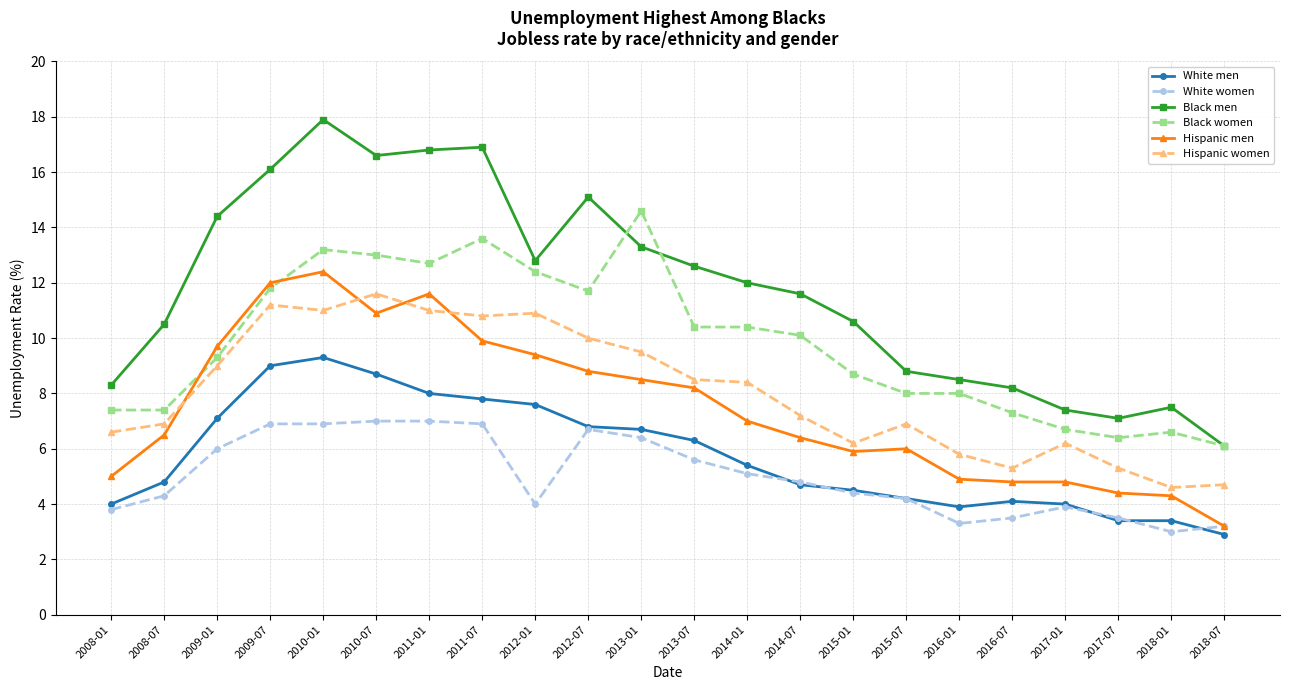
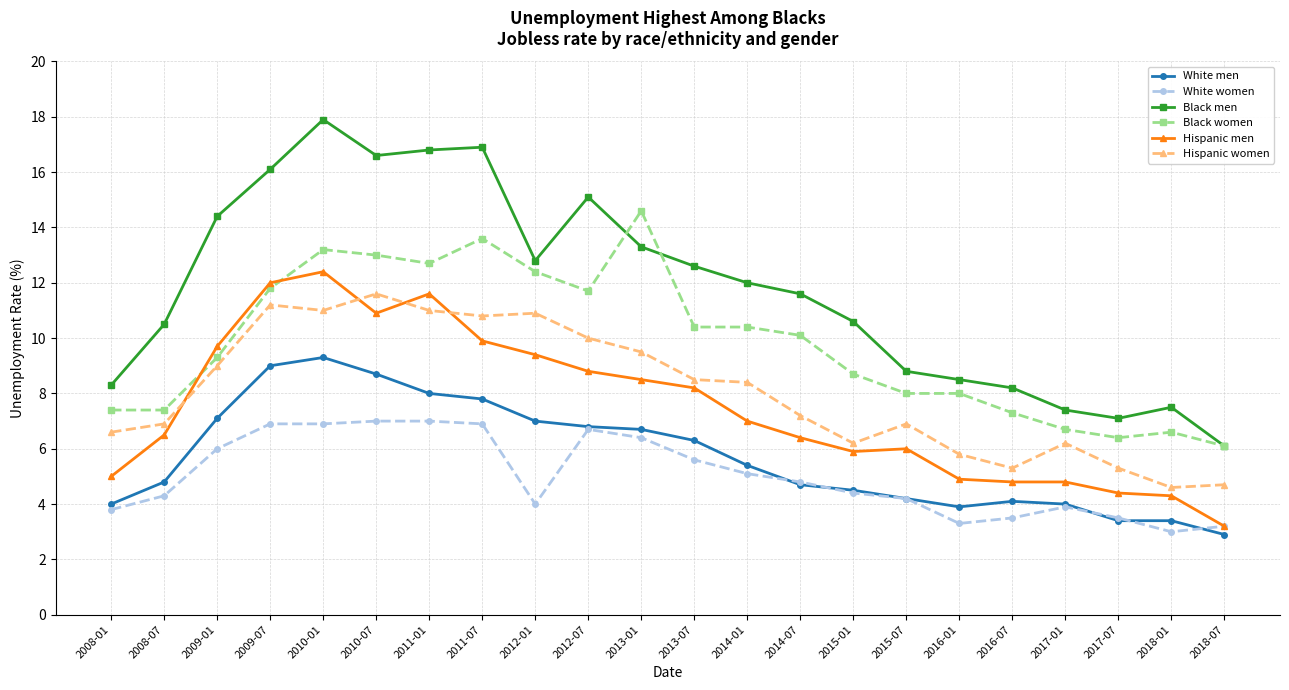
  {
    "White men": {
      "2008-01": 4.0,
      "2008-07": 4.8,
      "2009-01": 7.1,
      "2009-07": 9.0,
      "2010-01": 9.3,
      "2010-07": 8.7,
      "2011-01": 8.0,
      "2011-07": 7.8,
-     "2012-01": 7.6,
+     "2012-01": 7.0,
      "2012-07": 6.8,
      "2013-01": 6.7,
      "2013-07": 6.3,
      "2014-01": 5.4,
      "2014-07": 4.7,
      "2015-01": 4.5,
      "2016-01": 3.9,
      "2016-07": 4.1,
      "2017-01": 4.0,
      "2017-07": 3.4,
      "2018-01": 3.4,
      "2018-07": 2.9
    },
    "White women": {
      "2008-01": 3.8,
      "2008-07": 4.3,
      "2009-01": 6.0,
      "2009-07": 6.9,
      "2010-01": 6.9,
      "2010-07": 7.0,
      "2011-01": 7.0,
      "2011-07": 6.9,
      "2012-01": 4.0,
      "2012-07": 6.7,
      "2013-01": 6.4,
      "2013-07": 5.6,
      "2014-01": 5.1,
      "2014-07": 4.8,
      "2015-01": 4.4,
      "2016-01": 3.3,
      "2016-07": 3.5,
      "2017-01": 3.9,
      "2017-07": 3.5,
      "2018-01": 3.0
    },
    "Black men": {
      "2008-01": 8.3,
      "2008-07": 10.5,
      "2009-01": 14.4,
      "2009-07": 16.1,
      "2010-01": 17.9,
      "2010-07": 16.6,
      "2011-01": 16.8,
      "2011-07": 16.9,
      "2012-01": 12.8,
      "2012-07": 15.1,
      "2013-01": 13.3,
      "2013-07": 12.6,
      "2014-01": 12.0,
      "2014-07": 11.6,
      "2015-01": 10.6,
      "2015-07": 8.8,
      "2016-01": 8.5,
      "2016-07": 8.2,
      "2017-01": 7.4,
      "2017-07": 7.1,
      "2018-01": 7.5
    },
    "Black women": {
      "2008-01": 7.4,
      "2008-07": 7.4,
      "2009-01": 9.3,
      "2009-07": 11.8,
      "2010-01": 13.2,
      "2010-07": 13.0,
      "2011-01": 12.7,
      "2011-07": 13.6,
      "2012-01": 12.4,
      "2012-07": 11.7,
      "2013-01": 14.6,
      "2013-07": 10.4,
      "2014-01": 10.4,
      "2014-07": 10.1,
      "2015-01": 8.7,
      "2015-07": 8.0,
      "2016-01": 8.0,
      "2016-07": 7.3,
      "2017-01": 6.7,
      "2017-07": 6.4,
      "2018-01": 6.6
    },
    "Hispanic men": {
      "2008-01": 5.0,
      "2008-07": 6.5,
      "2009-01": 9.7,
      "2009-07": 12.0,
      "2010-01": 12.4,
      "2010-07": 10.9,
      "2011-01": 11.6,
      "2011-07": 9.9,
      "2012-01": 9.4,
      "2012-07": 8.8,
      "2013-01": 8.5,
      "2013-07": 8.2,
      "2014-01": 7.0,
      "2014-07": 6.4,
      "2015-01": 5.9,
      "2015-07": 6.0,
      "2016-01": 4.9,
      "2016-07": 4.8,
      "2017-01": 4.8,
      "2017-07": 4.4,
      "2018-01": 4.3
    },
    "Hispanic women": {
      "2008-01": 6.6,
      "2008-07": 6.9,
      "2009-01": 9.0,
      "2009-07": 11.2,
      "2010-01": 11.0,
      "2010-07": 11.6,
      "2011-01": 11.0,
      "2011-07": 10.8,
      "2012-01": 10.9,
      "2012-07": 10.0,
      "2013-01": 9.5,
      "2013-07": 8.5,
      "2014-01": 8.4,
      "2014-07": 7.2,
      "2015-01": 6.2,
      "2015-07": 6.9,
      "2016-01": 5.8,
      "2016-07": 5.3,
      "2017-01": 6.2,
      "2017-07": 5.3,
      "2018-01": 4.6,
      "2018-07": 4.7
    }
  }
